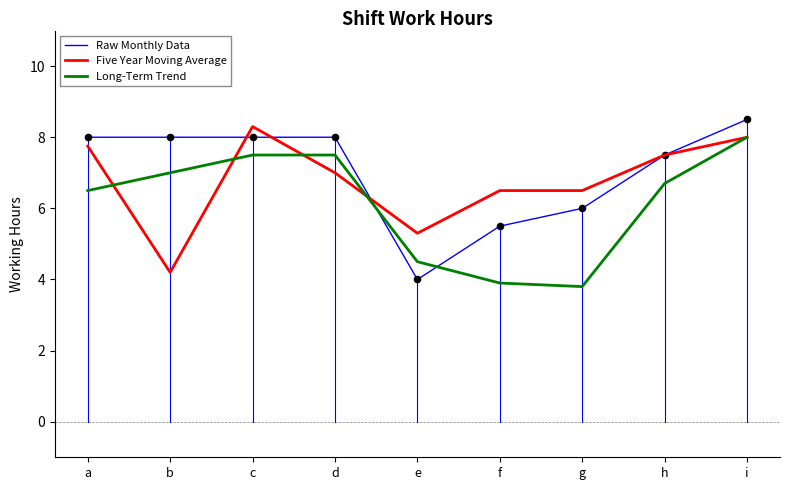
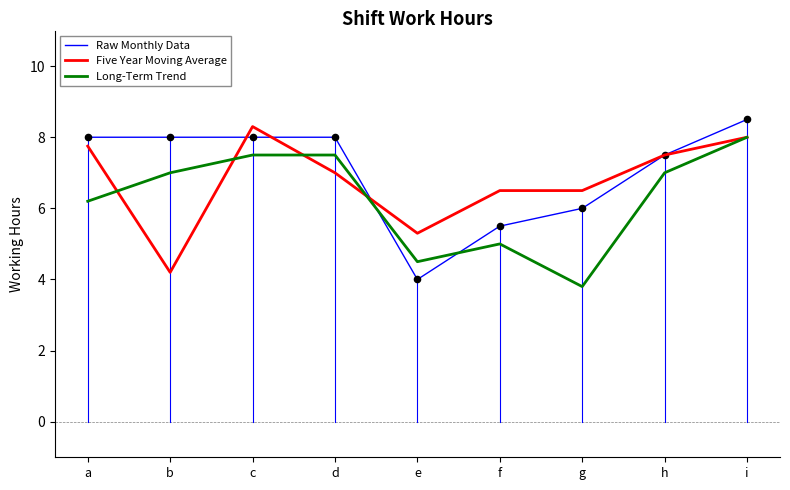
  {
    "Five Year Moving Average": {
      "a": 7.8,
      "b": 4.2,
      "c": 8.3,
      "d": 7.0,
      "e": 5.3,
      "f": 6.5,
      "g": 6.5
    },
    "Long-Term Trend": {
-     "a": 6.5,
+     "a": 6.2,
      "b": 7.0,
      "c": 7.5,
      "d": 7.5,
      "e": 4.5,
-     "f": 3.9,
+     "f": 5.0,
      "g": 3.8,
-     "h": 6.7
+     "h": 7.0
    }
  }
